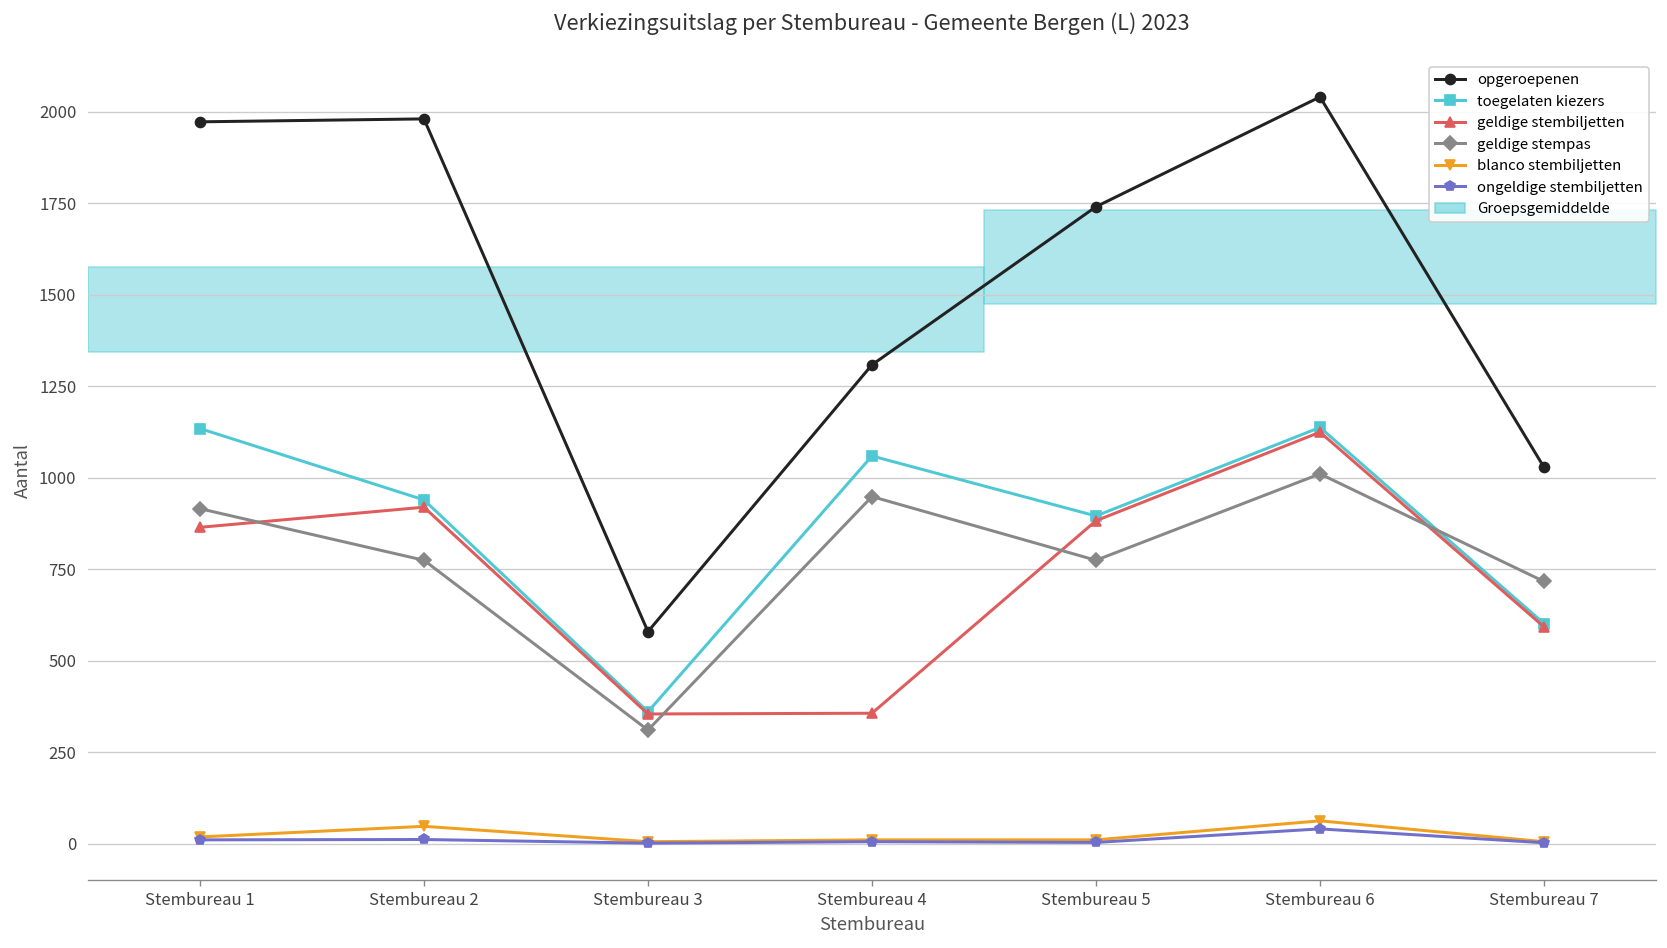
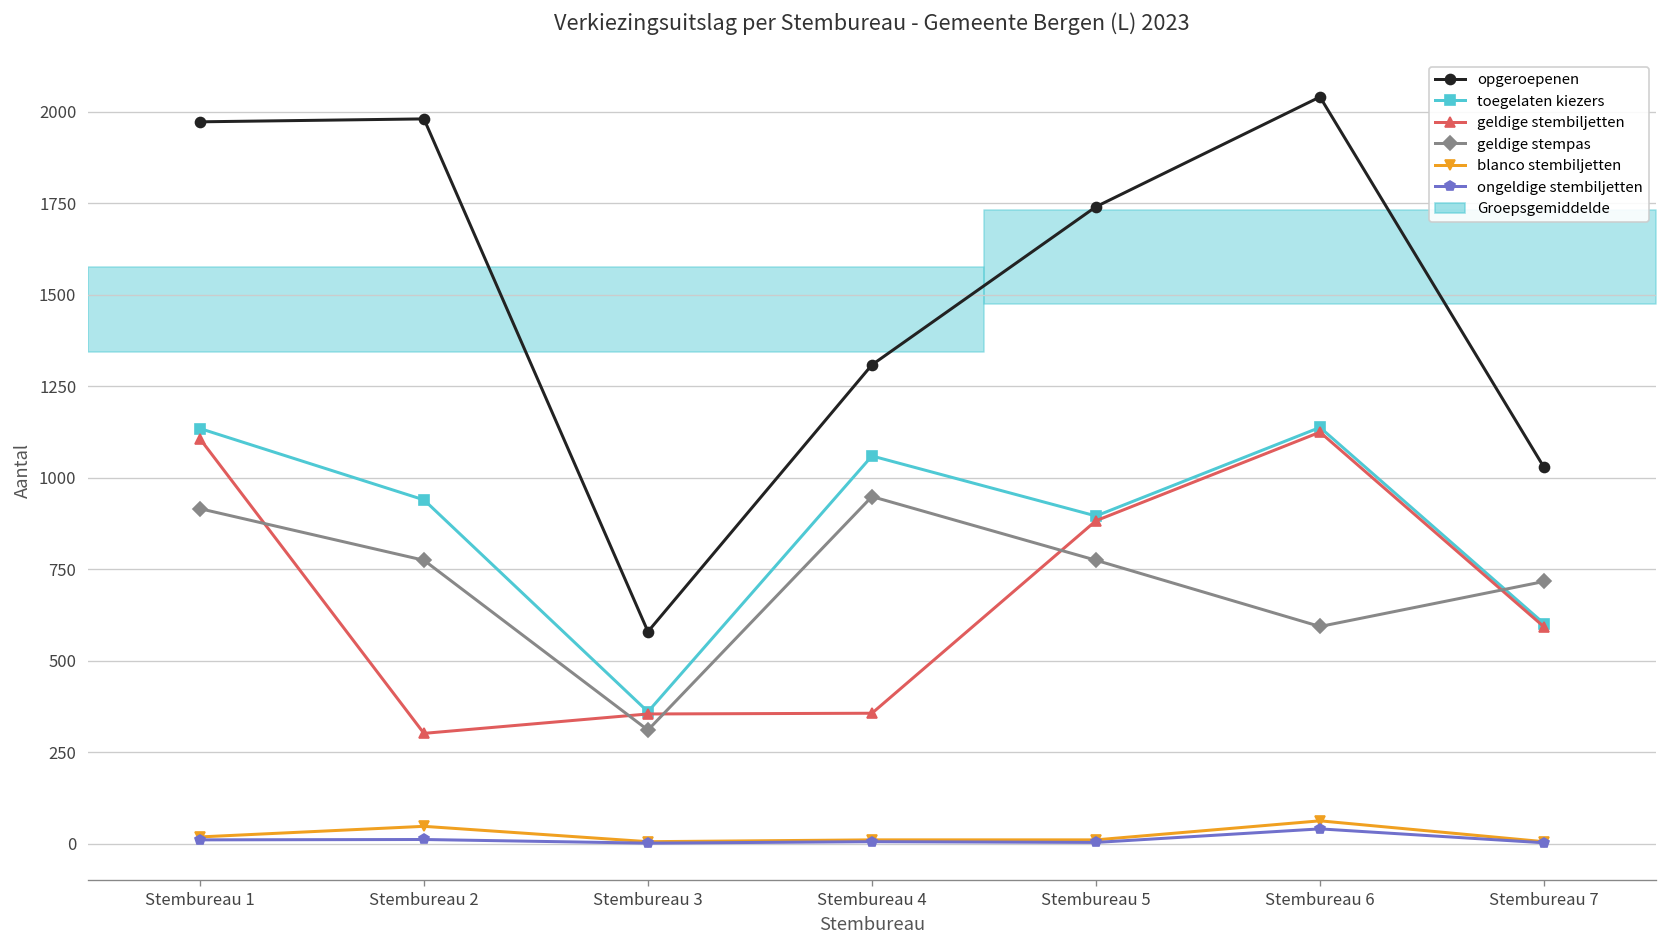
  {
    "opgeroepenen": {
      "Stembureau 1": 1970,
      "Stembureau 2": 1980,
      "Stembureau 3": 580,
      "Stembureau 4": 1310,
      "Stembureau 5": 1740,
      "Stembureau 6": 2040,
      "Stembureau 7": 1030
    },
    "geldige stembiljetten": {
-     "Stembureau 1": 860,
-     "Stembureau 2": 920,
+     "Stembureau 1": 1110,
+     "Stembureau 2": 300,
      "Stembureau 4": 360,
      "Stembureau 5": 880,
      "Stembureau 6": 1120,
      "Stembureau 7": 590
    },
    "geldige stempas": {
      "Stembureau 1": 920,
      "Stembureau 2": 770,
      "Stembureau 3": 310,
      "Stembureau 4": 950,
      "Stembureau 5": 770,
-     "Stembureau 6": 1010,
+     "Stembureau 6": 590,
      "Stembureau 7": 720
    },
    "blanco stembiljetten": {
      "Stembureau 2": 50,
      "Stembureau 6": 60
    },
    "ongeldige stembiljetten": {
      "Stembureau 2": 10,
      "Stembureau 6": 40
    }
  }
